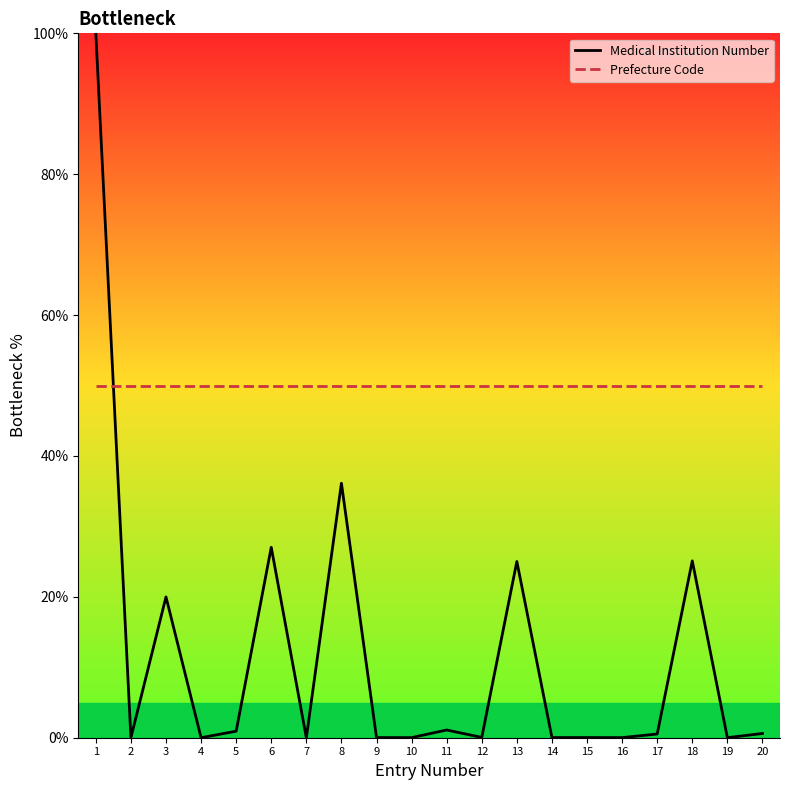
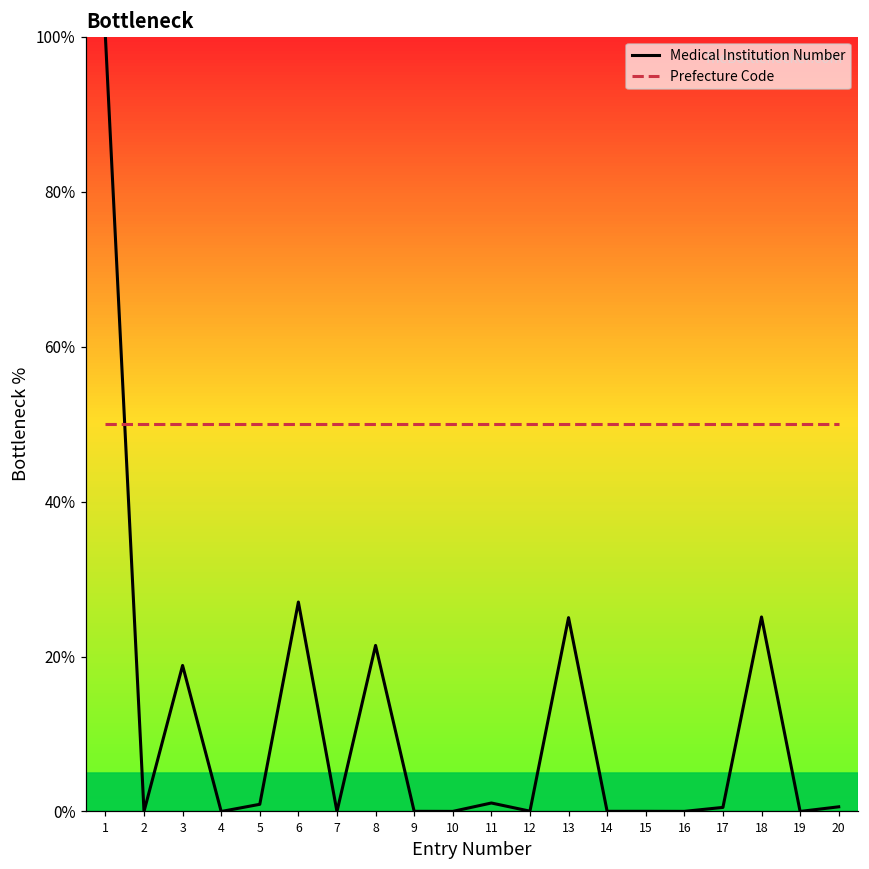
  {
    "Medical Institution Number": {
      "1": "100%",
-     "3": "20%",
+     "3": "19%",
      "6": "27%",
-     "8": "36%",
+     "8": "21%",
      "13": "25%",
      "18": "25%"
    },
    "Prefecture Code": {
      "1": "50%",
      "2": "50%",
      "3": "50%",
      "4": "50%",
      "5": "50%",
      "6": "50%",
      "7": "50%",
      "8": "50%",
      "9": "50%",
      "10": "50%",
      "11": "50%",
      "12": "50%",
      "13": "50%",
      "14": "50%",
      "15": "50%",
      "16": "50%",
      "17": "50%",
      "18": "50%",
      "19": "50%",
      "20": "50%"
    }
  }
